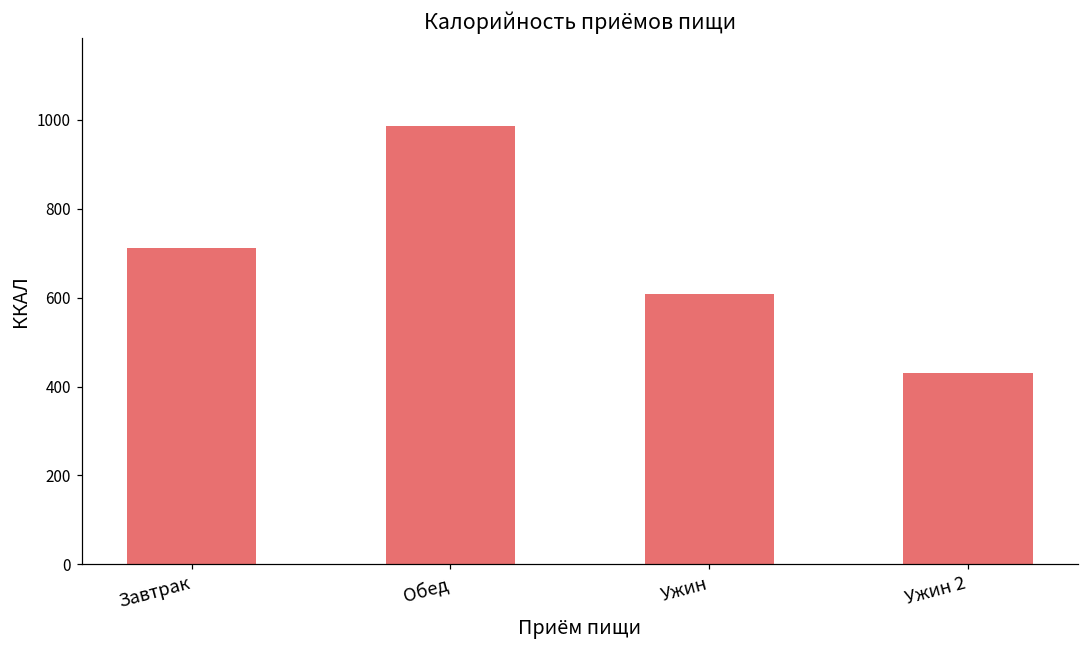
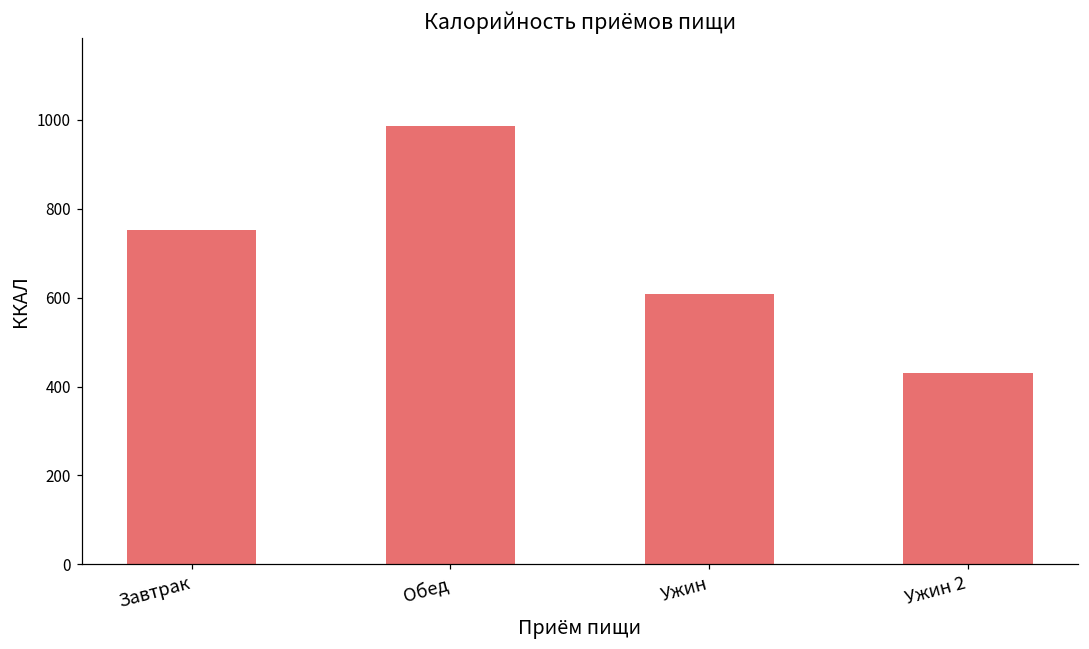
  {
-   "Завтрак": 710,
+   "Завтрак": 750,
    "Обед": 990,
    "Ужин": 610,
    "Ужин 2": 430
  }
